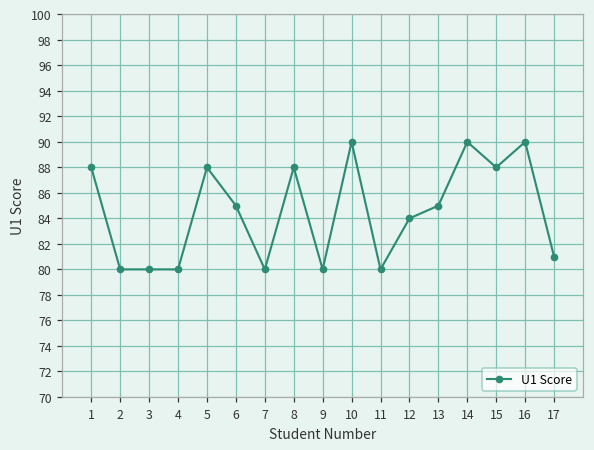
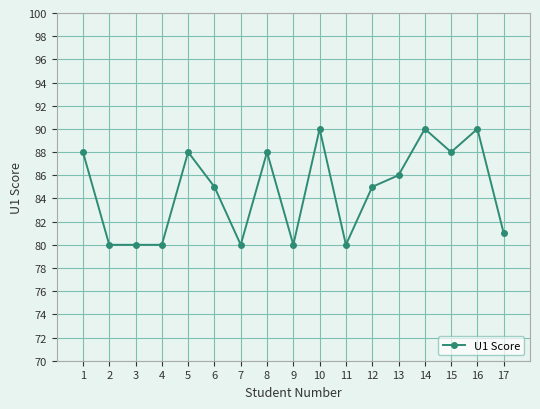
  {
    "1": 88,
    "2": 80,
    "3": 80,
    "4": 80,
    "5": 88,
    "6": 85,
    "7": 80,
    "8": 88,
    "9": 80,
    "10": 90,
    "11": 80,
-   "12": 84,
-   "13": 85,
+   "12": 85,
+   "13": 86,
    "14": 90,
    "15": 88,
    "16": 90,
    "17": 81
  }
